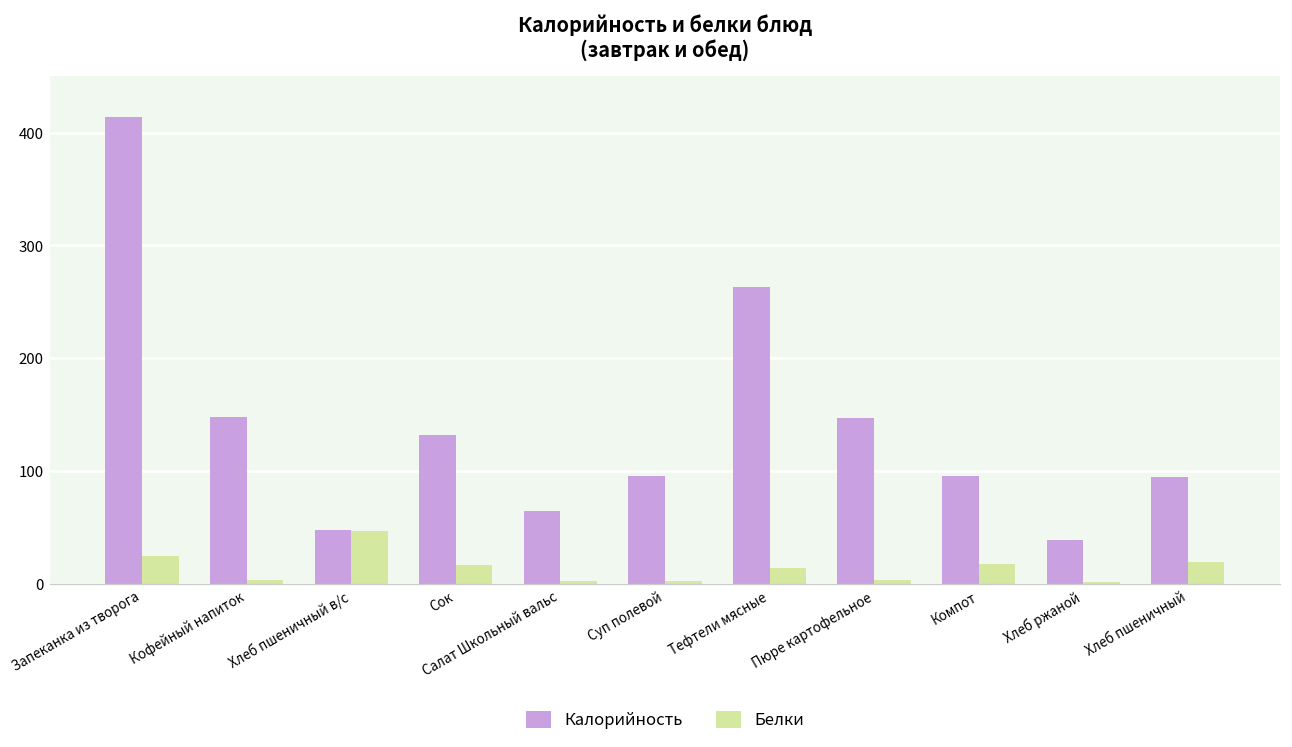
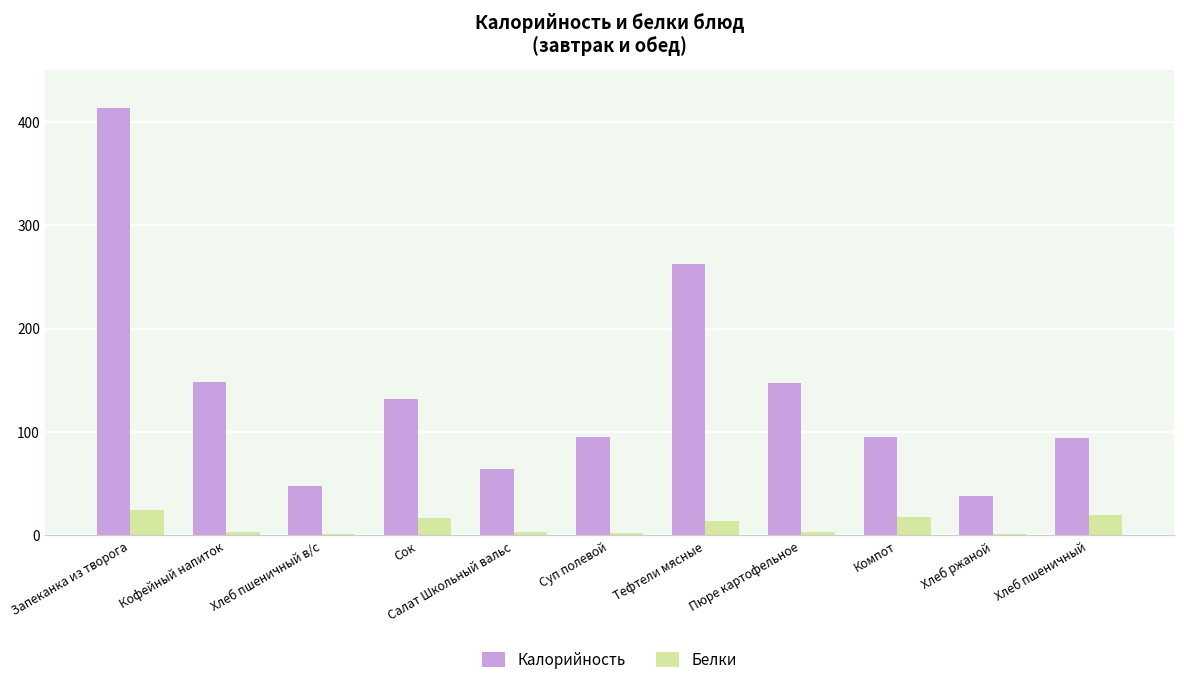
  {
    "Калорийность": {
      "Запеканка из творога": 410,
      "Кофейный напиток": 150,
      "Хлеб пшеничный в/с": 50,
      "Сок": 130,
      "Салат Школьный вальс": 60,
      "Суп полевой": 100,
      "Тефтели мясные": 260,
      "Пюре картофельное": 150,
      "Компот": 100,
      "Хлеб ржаной": 40,
      "Хлеб пшеничный": 90
    },
    "Белки": {
      "Запеканка из творога": 20,
      "Кофейный напиток": 0,
-     "Хлеб пшеничный в/с": 50,
+     "Хлеб пшеничный в/с": 0,
      "Сок": 20,
      "Салат Школьный вальс": 0,
      "Тефтели мясные": 10,
      "Пюре картофельное": 0,
      "Компот": 20,
      "Хлеб пшеничный": 20
    }
  }
